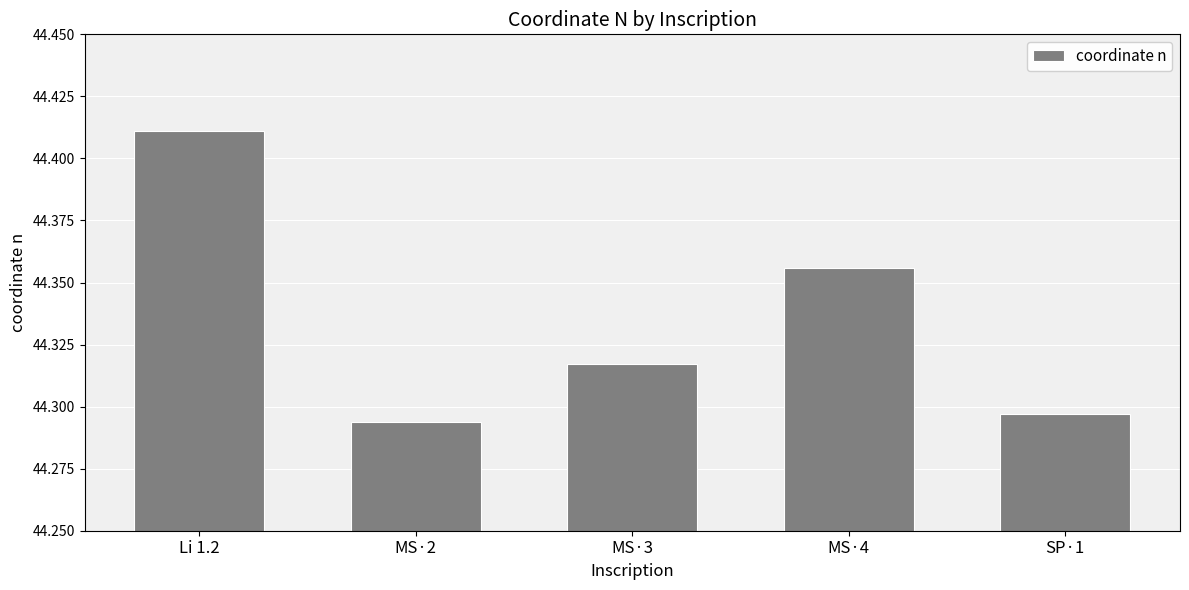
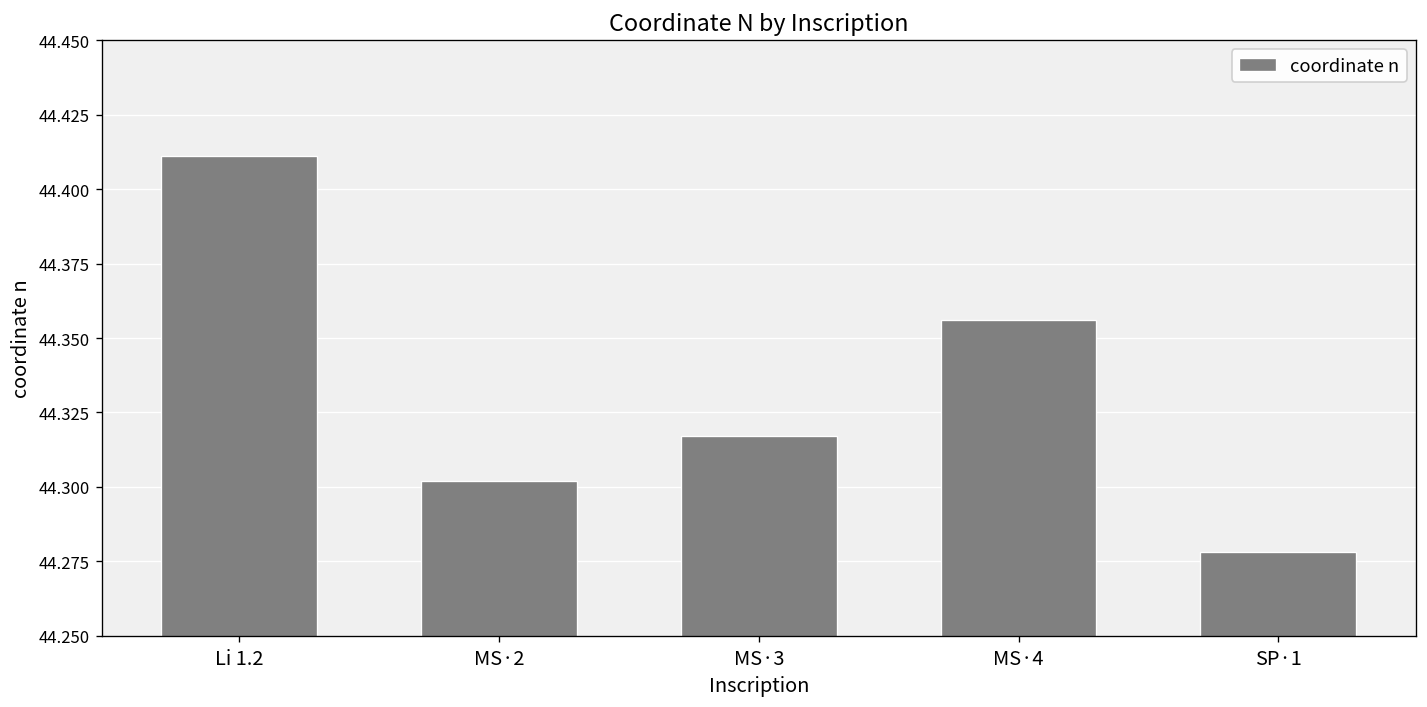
  {
    "Li 1.2": 44.411,
-   "MS·2": 44.294,
+   "MS·2": 44.302,
    "MS·3": 44.317,
    "MS·4": 44.356,
-   "SP·1": 44.297
+   "SP·1": 44.278
  }
